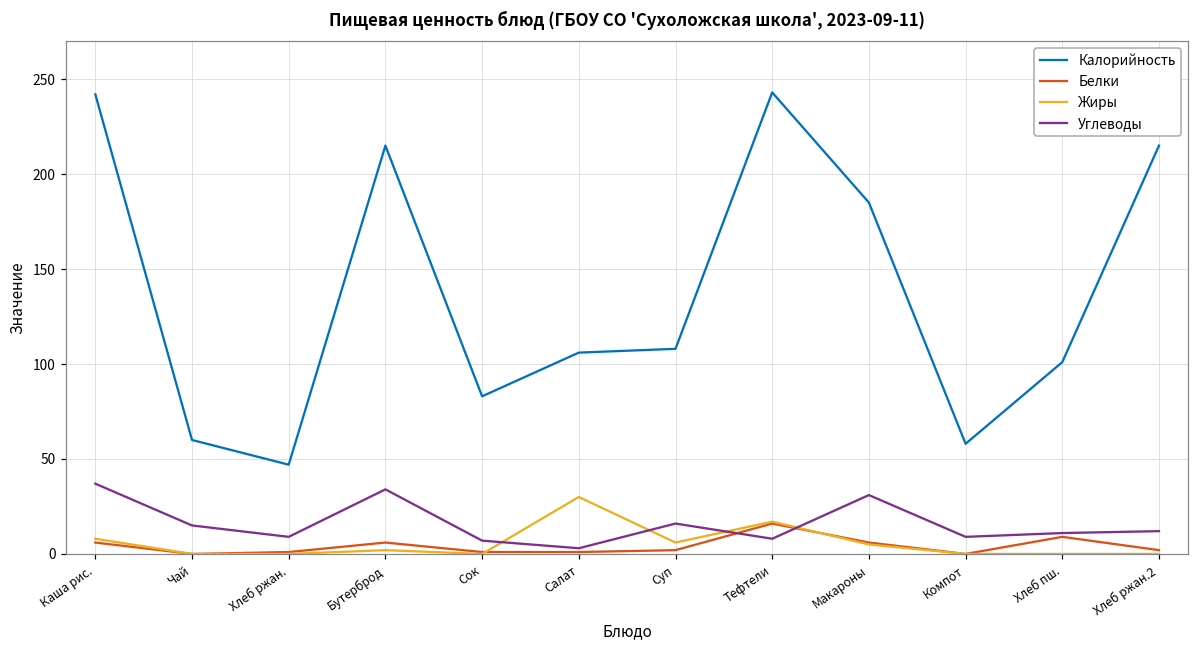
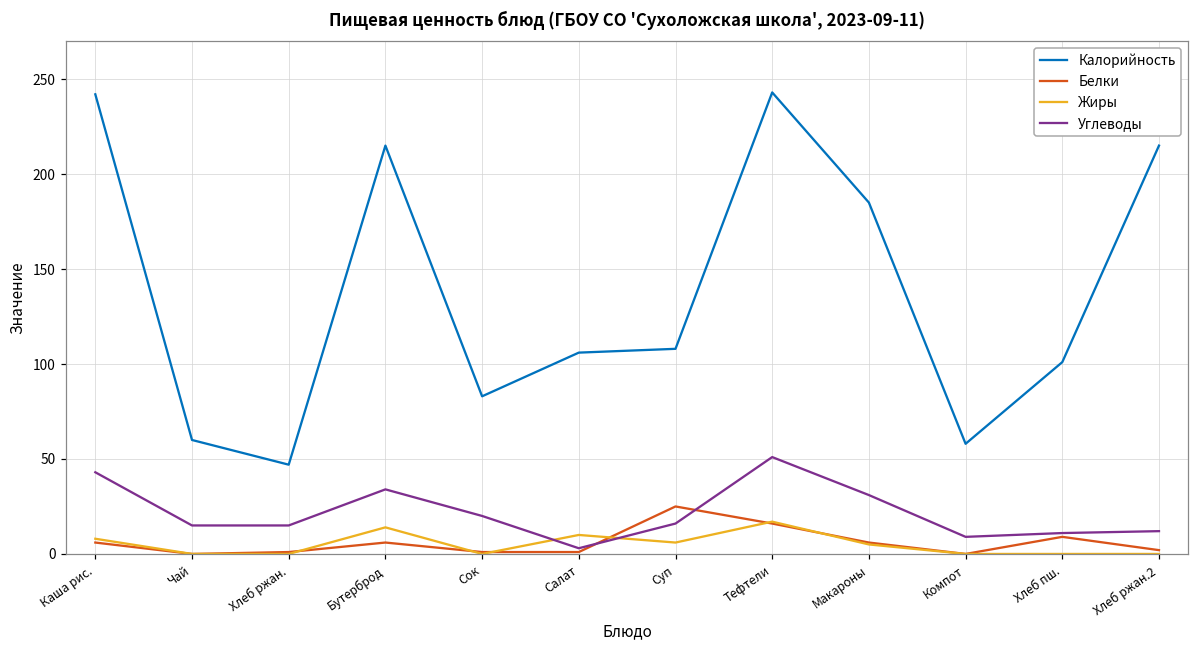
  {
    "Калорийность": {
      "Каша рис.": 242,
      "Чай": 60,
      "Хлеб ржан.": 47,
      "Бутерброд": 215,
      "Сок": 83,
      "Салат": 106,
      "Суп": 108,
      "Тефтели": 243,
      "Макароны": 185,
      "Компот": 58,
      "Хлеб пш.": 101,
      "Хлеб ржан.2": 215
    },
    "Белки": {
      "Каша рис.": 6,
      "Бутерброд": 6,
      "Салат": 1,
-     "Суп": 2,
+     "Суп": 25,
      "Хлеб пш.": 9,
      "Хлеб ржан.2": 2
    },
    "Жиры": {
      "Каша рис.": 8,
-     "Бутерброд": 2,
-     "Салат": 30,
+     "Бутерброд": 14,
+     "Салат": 10,
      "Суп": 6,
      "Хлеб пш.": 0,
      "Хлеб ржан.2": 0
    },
    "Углеводы": {
-     "Каша рис.": 37,
+     "Каша рис.": 43,
      "Чай": 15,
-     "Хлеб ржан.": 9,
+     "Хлеб ржан.": 15,
      "Бутерброд": 34,
-     "Сок": 7,
+     "Сок": 20,
      "Салат": 3,
      "Суп": 16,
-     "Тефтели": 8,
+     "Тефтели": 51,
      "Макароны": 31,
      "Компот": 9,
      "Хлеб пш.": 11,
      "Хлеб ржан.2": 12
    }
  }
